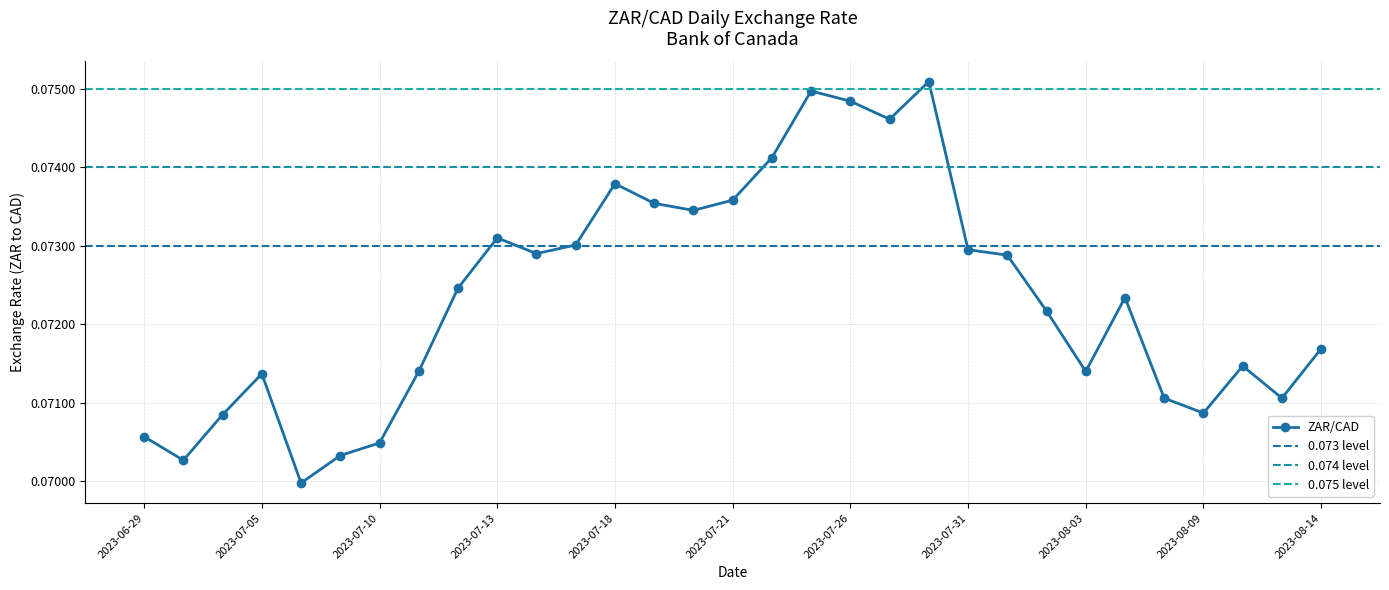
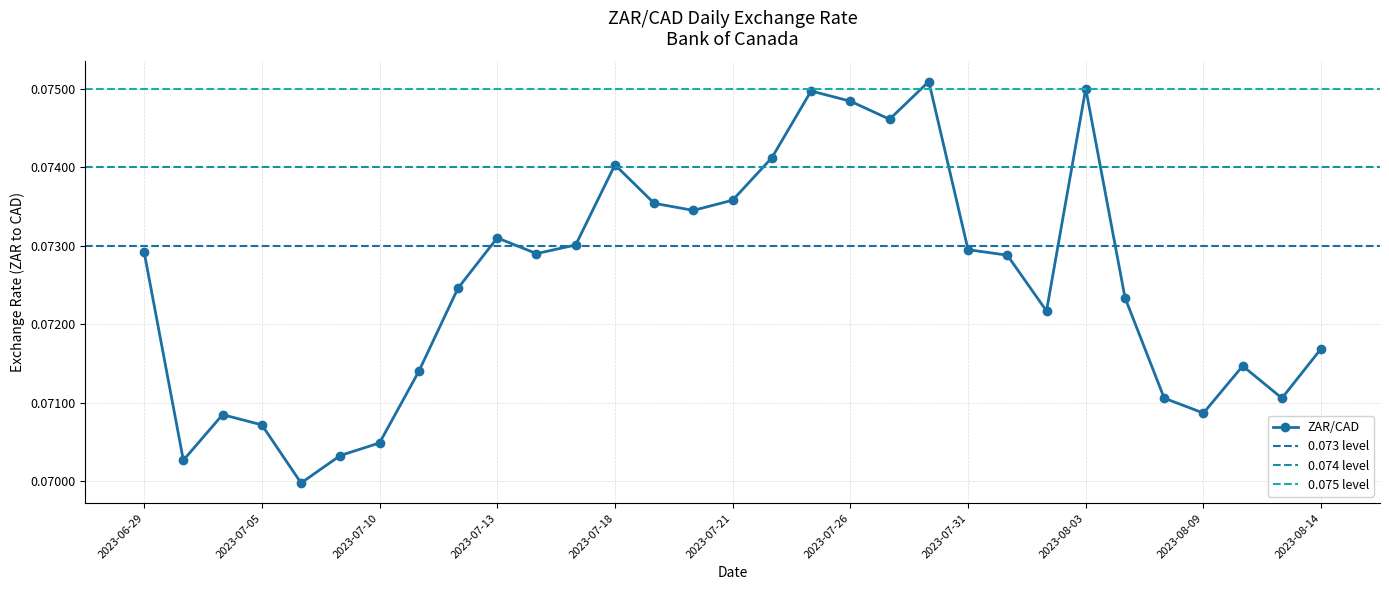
  {
-   "2023-06-29": 0.0706,
-   "2023-07-05": 0.0714,
+   "2023-06-29": 0.0729,
+   "2023-07-05": 0.0707,
    "2023-07-10": 0.0705,
    "2023-07-13": 0.0731,
-   "2023-07-18": 0.0738,
+   "2023-07-18": 0.0740,
    "2023-07-21": 0.0736,
    "2023-07-26": 0.0748,
    "2023-07-31": 0.0730,
-   "2023-08-03": 0.0714,
+   "2023-08-03": 0.0750,
    "2023-08-09": 0.0709,
    "2023-08-14": 0.0717
  }
